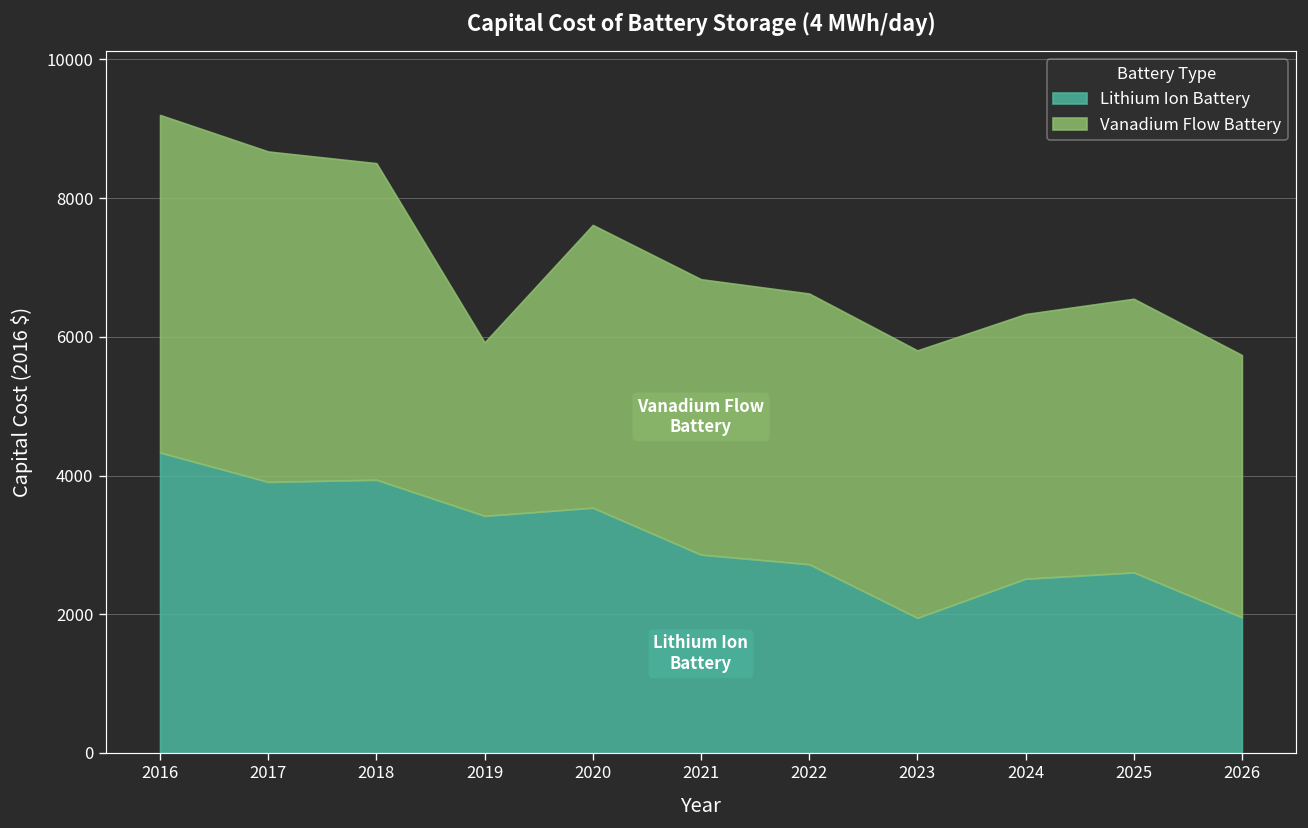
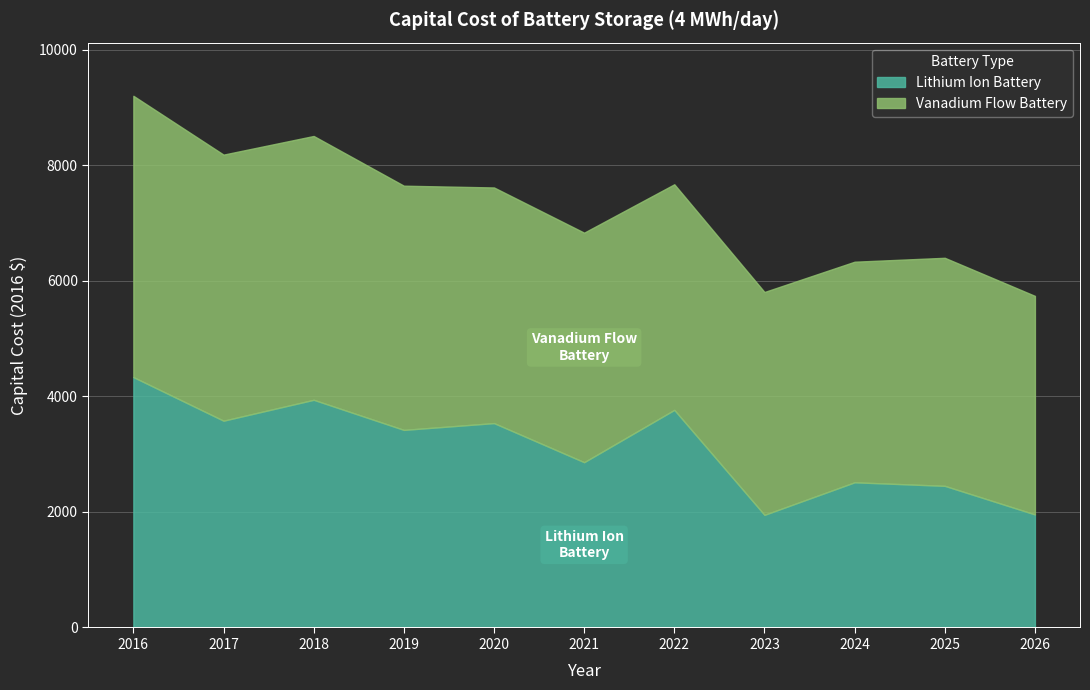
  {
    "Lithium Ion Battery": {
      "2016": 4300,
-     "2017": 3900,
+     "2017": 3600,
      "2018": 3900,
      "2019": 3400,
      "2020": 3500,
      "2021": 2900,
-     "2022": 2700,
+     "2022": 3800,
      "2023": 1900,
      "2024": 2500,
-     "2025": 2600,
+     "2025": 2500,
      "2026": 2000
    },
    "Vanadium Flow Battery": {
      "2016": 4900,
-     "2017": 4800,
+     "2017": 4600,
      "2018": 4600,
-     "2019": 2500,
+     "2019": 4200,
      "2020": 4100,
      "2021": 4000,
      "2022": 3900,
      "2023": 3900,
      "2024": 3800,
      "2025": 3900,
      "2026": 3800
    }
  }
